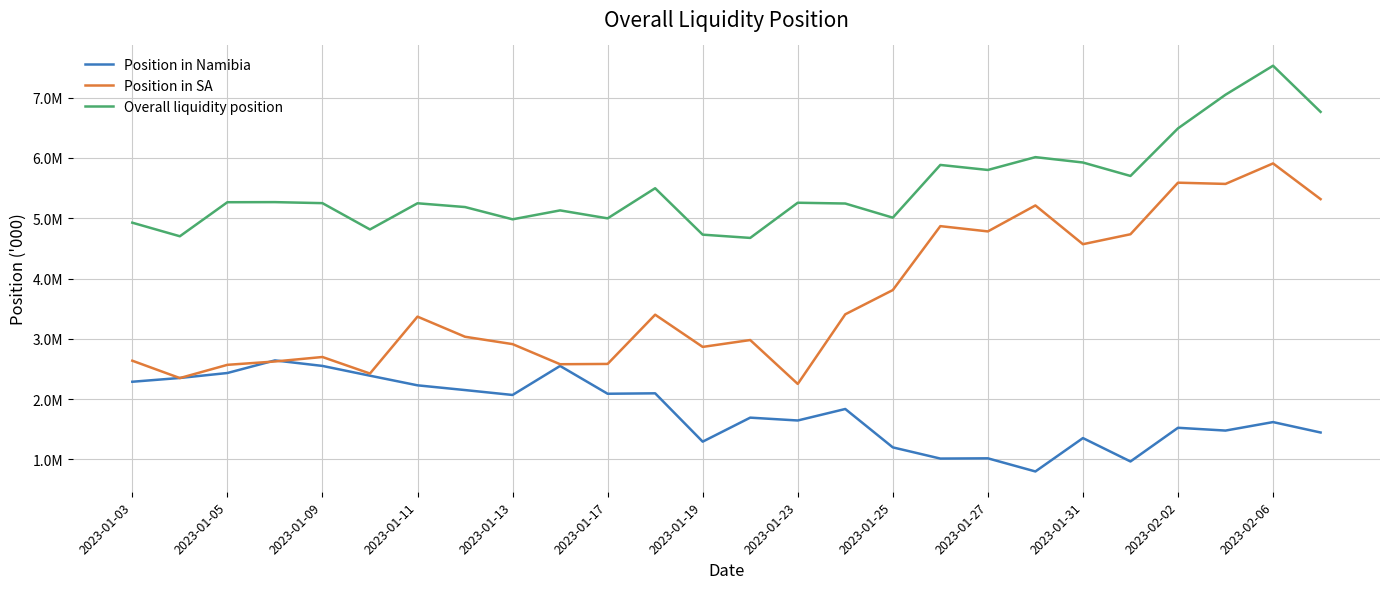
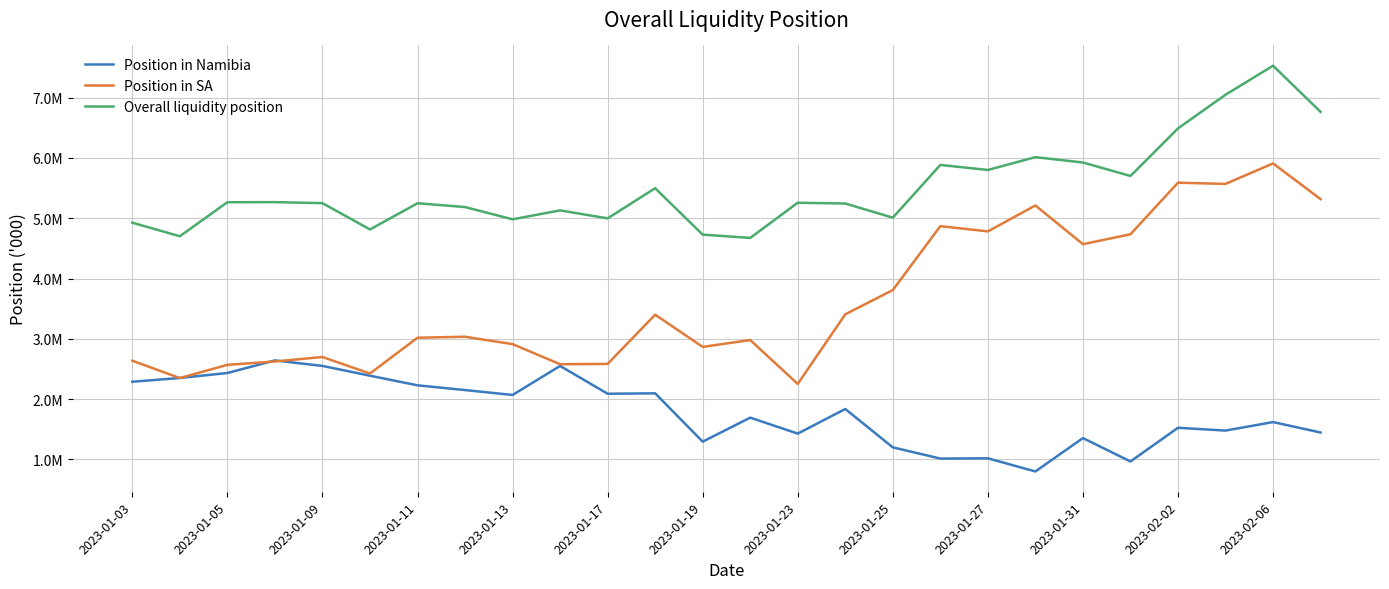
  {
    "Position in Namibia": {
      "2023-01-03": 2300000,
      "2023-01-05": 2400000,
      "2023-01-09": 2600000,
      "2023-01-11": 2200000,
      "2023-01-13": 2100000,
      "2023-01-17": 2100000,
      "2023-01-19": 1300000,
-     "2023-01-23": 1600000,
+     "2023-01-23": 1400000,
      "2023-01-25": 1200000,
      "2023-01-27": 1000000,
      "2023-01-31": 1400000,
      "2023-02-02": 1500000,
      "2023-02-06": 1600000
    },
    "Position in SA": {
      "2023-01-03": 2600000,
      "2023-01-05": 2600000,
      "2023-01-09": 2700000,
-     "2023-01-11": 3400000,
+     "2023-01-11": 3000000,
      "2023-01-13": 2900000,
      "2023-01-17": 2600000,
      "2023-01-19": 2900000,
      "2023-01-23": 2300000,
      "2023-01-25": 3800000,
      "2023-01-27": 4800000,
      "2023-01-31": 4600000,
      "2023-02-02": 5600000,
      "2023-02-06": 5900000
    },
    "Overall liquidity position": {
      "2023-01-03": 4900000,
      "2023-01-05": 5300000,
      "2023-01-09": 5200000,
      "2023-01-11": 5200000,
      "2023-01-13": 5000000,
      "2023-01-17": 5000000,
      "2023-01-19": 4700000,
      "2023-01-23": 5300000,
      "2023-01-25": 5000000,
      "2023-01-27": 5800000,
      "2023-01-31": 5900000,
      "2023-02-02": 6500000,
      "2023-02-06": 7500000
    }
  }
